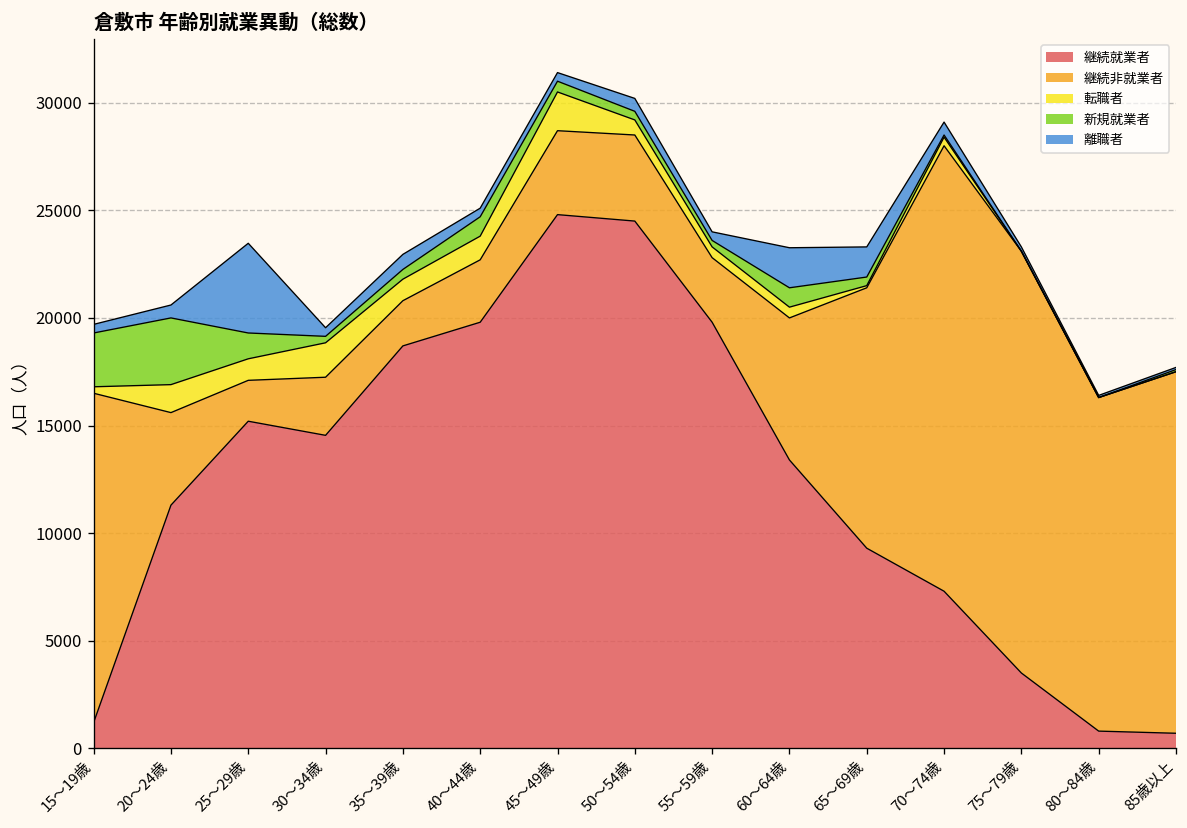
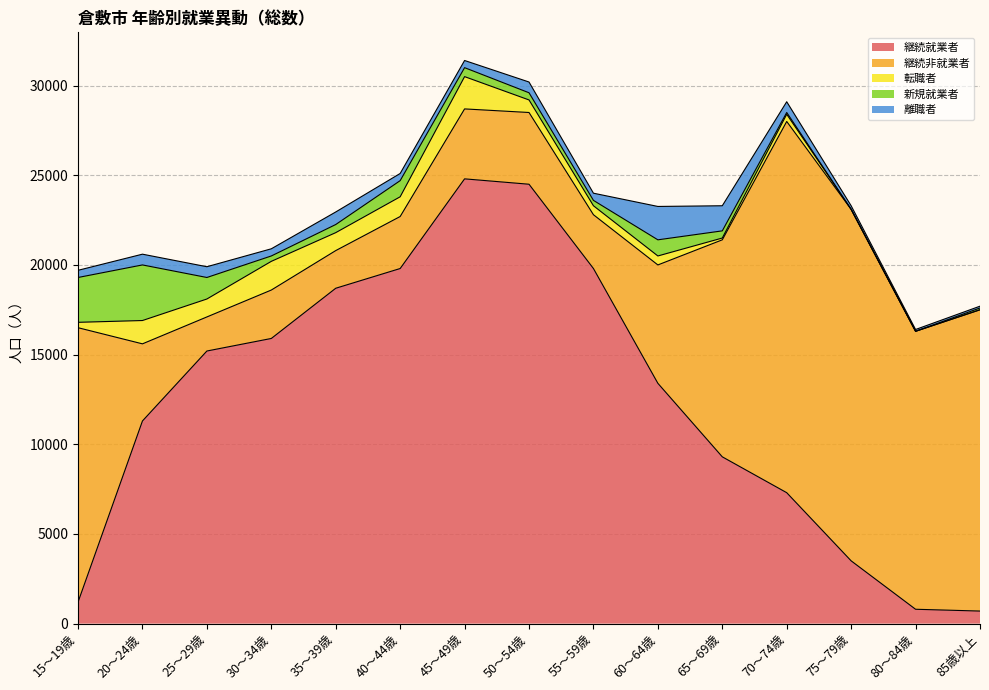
  {
    "継続就業者": {
      "15～19歳": 1200,
      "20～24歳": 11300,
      "25～29歳": 15200,
-     "30～34歳": 14500,
+     "30～34歳": 15900,
      "35～39歳": 18700,
      "40～44歳": 19800,
      "45～49歳": 24800,
      "50～54歳": 24500,
      "55～59歳": 19800,
      "60～64歳": 13400,
      "65～69歳": 9300,
      "70～74歳": 7300,
      "75～79歳": 3500,
      "80～84歳": 800,
      "85歳以上": 700
    },
    "継続非就業者": {
      "15～19歳": 15300,
      "20～24歳": 4300,
      "25～29歳": 1900,
      "30～34歳": 2700,
      "35～39歳": 2100,
      "40～44歳": 2900,
      "45～49歳": 3900,
      "50～54歳": 4000,
      "55～59歳": 3000,
      "60～64歳": 6600,
      "70～74歳": 20700
    },
    "転職者": {
      "15～19歳": 300,
      "20～24歳": 1300,
      "25～29歳": 1000,
      "30～34歳": 1600,
      "35～39歳": 1000,
      "40～44歳": 1100,
      "45～49歳": 1800,
      "50～54歳": 700,
      "55～59歳": 500,
      "60～64歳": 500
    },
    "新規就業者": {
      "15～19歳": 2500,
      "20～24歳": 3100,
      "25～29歳": 1200,
      "30～34歳": 300,
      "35～39歳": 500,
      "40～44歳": 900,
      "45～49歳": 500,
      "50～54歳": 400,
      "55～59歳": 300,
      "60～64歳": 900,
      "65～69歳": 400
    },
    "離職者": {
      "15～19歳": 400,
      "20～24歳": 600,
-     "25～29歳": 4200,
+     "25～29歳": 600,
      "30～34歳": 400,
      "35～39歳": 700,
      "40～44歳": 400,
      "45～49歳": 400,
      "50～54歳": 600,
      "55～59歳": 400,
      "60～64歳": 1900,
      "65～69歳": 1400,
      "70～74歳": 600,
      "75～79歳": 200
    }
  }
